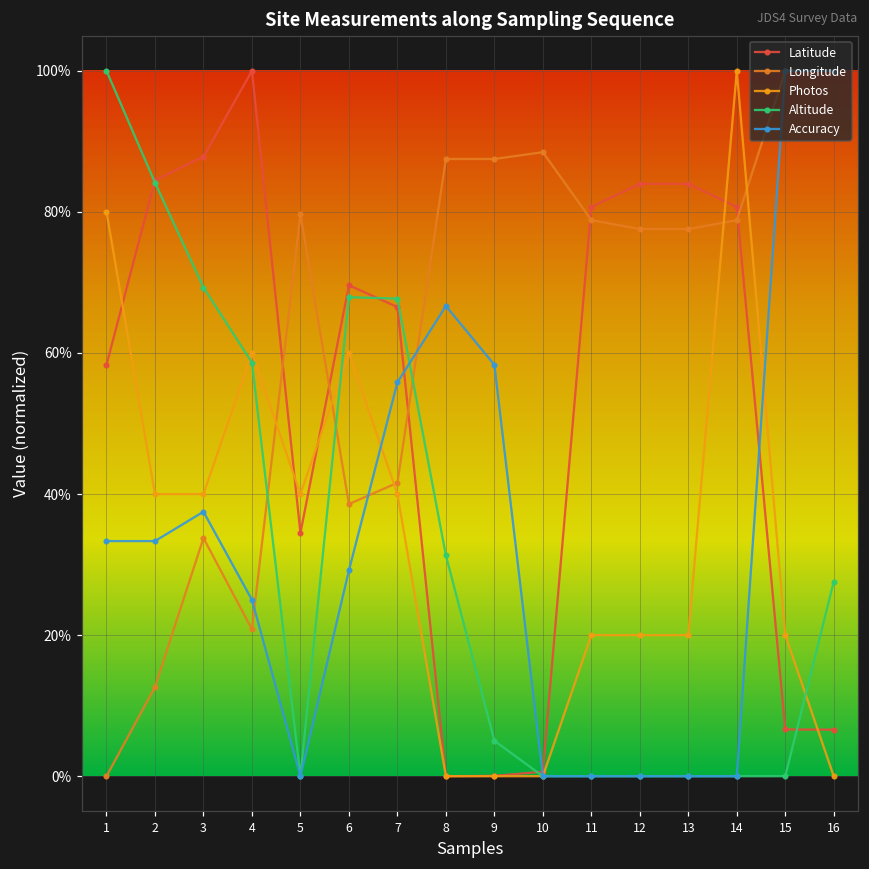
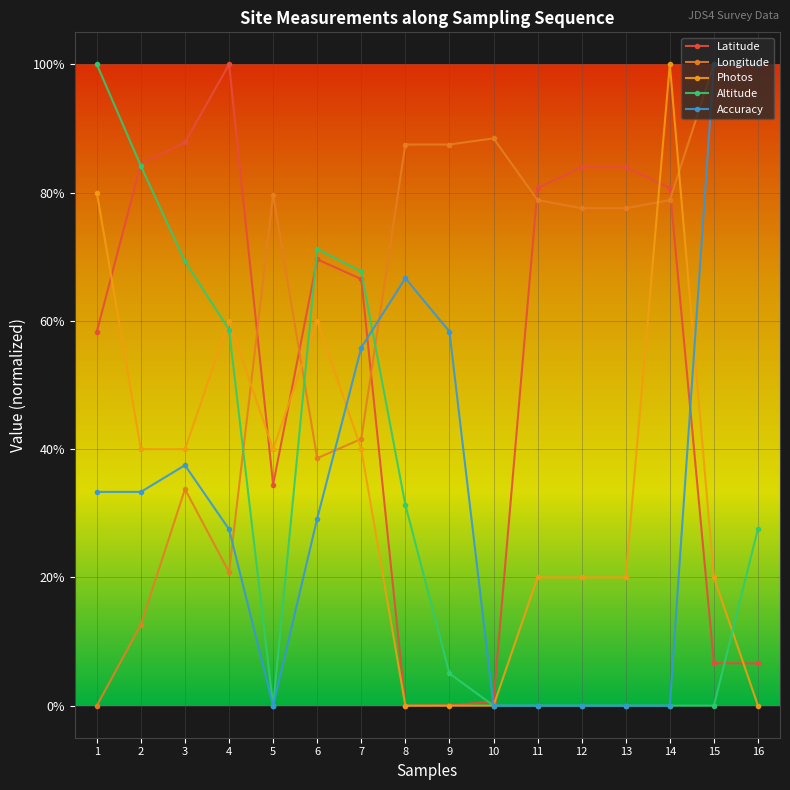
  {
    "Altitude": {
      "1": "100%",
      "3": "69%",
      "4": "59%",
-     "6": "68%",
+     "6": "71%",
      "7": "68%",
      "8": "31%",
      "9": "5%",
      "15": "0%",
      "16": "28%"
    },
    "Accuracy": {
      "1": "33%",
      "2": "33%",
      "3": "38%",
-     "4": "25%",
+     "4": "27%",
      "6": "29%",
      "7": "56%",
      "8": "67%",
      "9": "58%"
    }
  }
